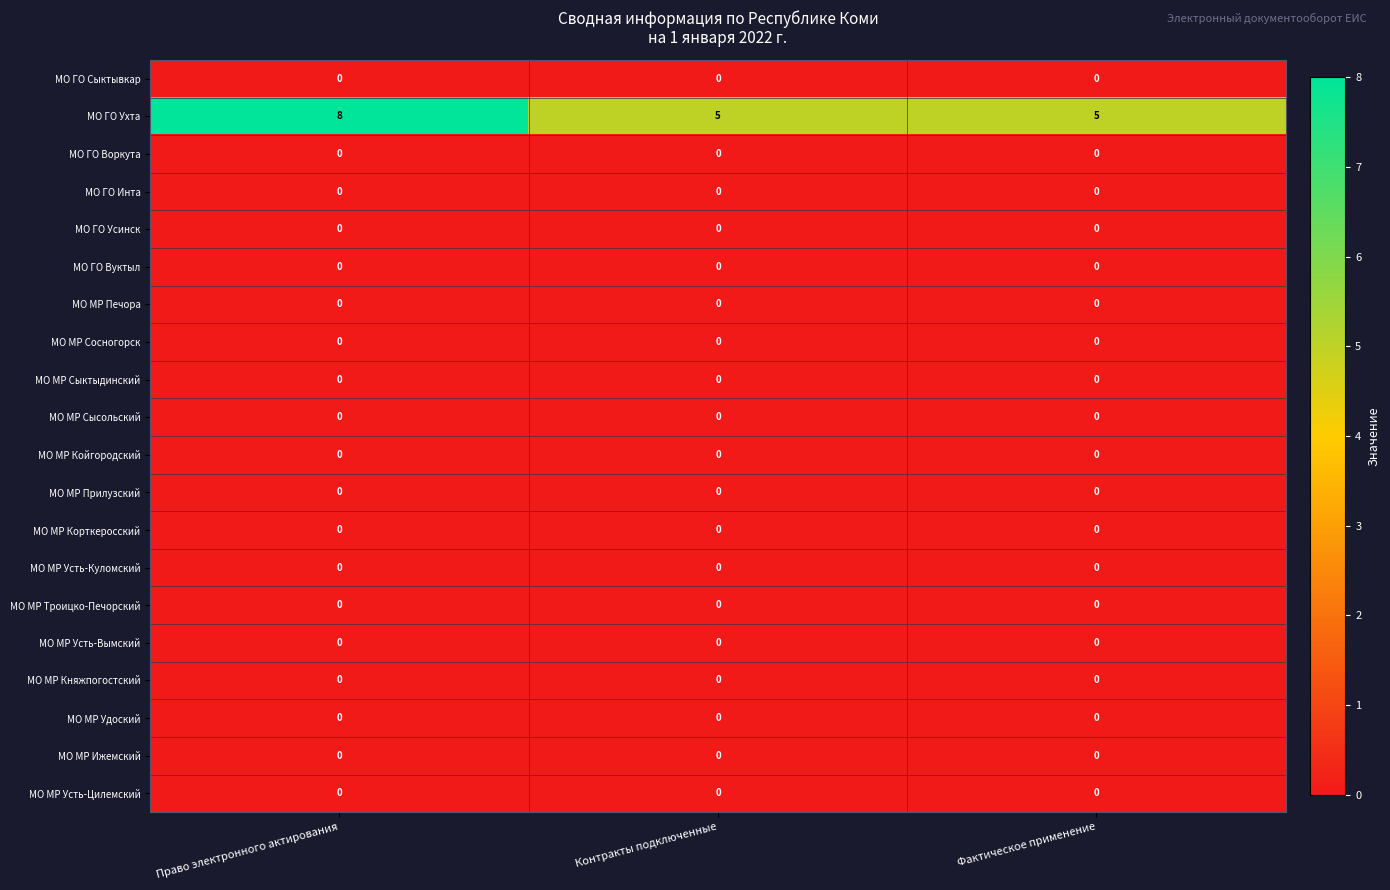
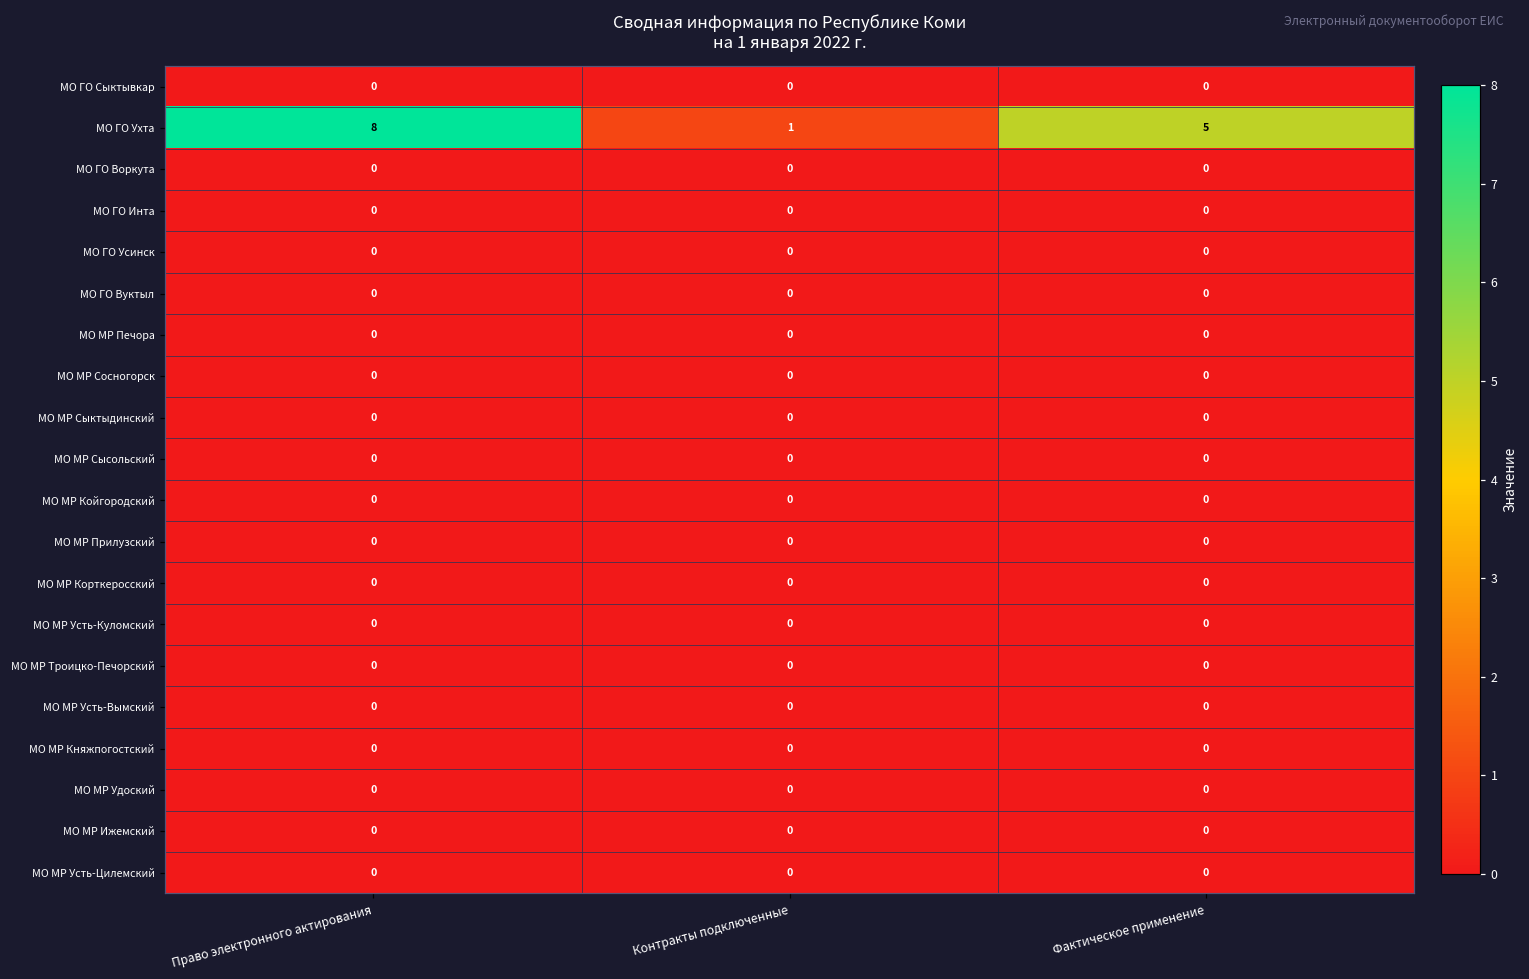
  {
    "МО ГО Сыктывкар": {
      "Право электронного актирования": 0,
      "Контракты подключенные": 0,
      "Фактическое применение": 0
    },
    "МО ГО Ухта": {
      "Право электронного актирования": 8,
-     "Контракты подключенные": 5,
+     "Контракты подключенные": 1,
      "Фактическое применение": 5
    },
    "МО ГО Воркута": {
      "Право электронного актирования": 0,
      "Контракты подключенные": 0,
      "Фактическое применение": 0
    },
    "МО ГО Инта": {
      "Право электронного актирования": 0,
      "Контракты подключенные": 0,
      "Фактическое применение": 0
    },
    "МО ГО Усинск": {
      "Право электронного актирования": 0,
      "Контракты подключенные": 0,
      "Фактическое применение": 0
    },
    "МО ГО Вуктыл": {
      "Право электронного актирования": 0,
      "Контракты подключенные": 0,
      "Фактическое применение": 0
    },
    "МО МР Печора": {
      "Право электронного актирования": 0,
      "Контракты подключенные": 0,
      "Фактическое применение": 0
    },
    "МО МР Сосногорск": {
      "Право электронного актирования": 0,
      "Контракты подключенные": 0,
      "Фактическое применение": 0
    },
    "МО МР Сыктыдинский": {
      "Право электронного актирования": 0,
      "Контракты подключенные": 0,
      "Фактическое применение": 0
    },
    "МО МР Сысольский": {
      "Право электронного актирования": 0,
      "Контракты подключенные": 0,
      "Фактическое применение": 0
    },
    "МО МР Койгородский": {
      "Право электронного актирования": 0,
      "Контракты подключенные": 0,
      "Фактическое применение": 0
    },
    "МО МР Прилузский": {
      "Право электронного актирования": 0,
      "Контракты подключенные": 0,
      "Фактическое применение": 0
    },
    "МО МР Корткеросский": {
      "Право электронного актирования": 0,
      "Контракты подключенные": 0,
      "Фактическое применение": 0
    },
    "МО МР Усть-Куломский": {
      "Право электронного актирования": 0,
      "Контракты подключенные": 0,
      "Фактическое применение": 0
    },
    "МО МР Троицко-Печорский": {
      "Право электронного актирования": 0,
      "Контракты подключенные": 0,
      "Фактическое применение": 0
    },
    "МО МР Усть-Вымский": {
      "Право электронного актирования": 0,
      "Контракты подключенные": 0,
      "Фактическое применение": 0
    },
    "МО МР Княжпогостский": {
      "Право электронного актирования": 0,
      "Контракты подключенные": 0,
      "Фактическое применение": 0
    },
    "МО МР Удоский": {
      "Право электронного актирования": 0,
      "Контракты подключенные": 0,
      "Фактическое применение": 0
    },
    "МО МР Ижемский": {
      "Право электронного актирования": 0,
      "Контракты подключенные": 0,
      "Фактическое применение": 0
    },
    "МО МР Усть-Цилемский": {
      "Право электронного актирования": 0,
      "Контракты подключенные": 0,
      "Фактическое применение": 0
    }
  }
